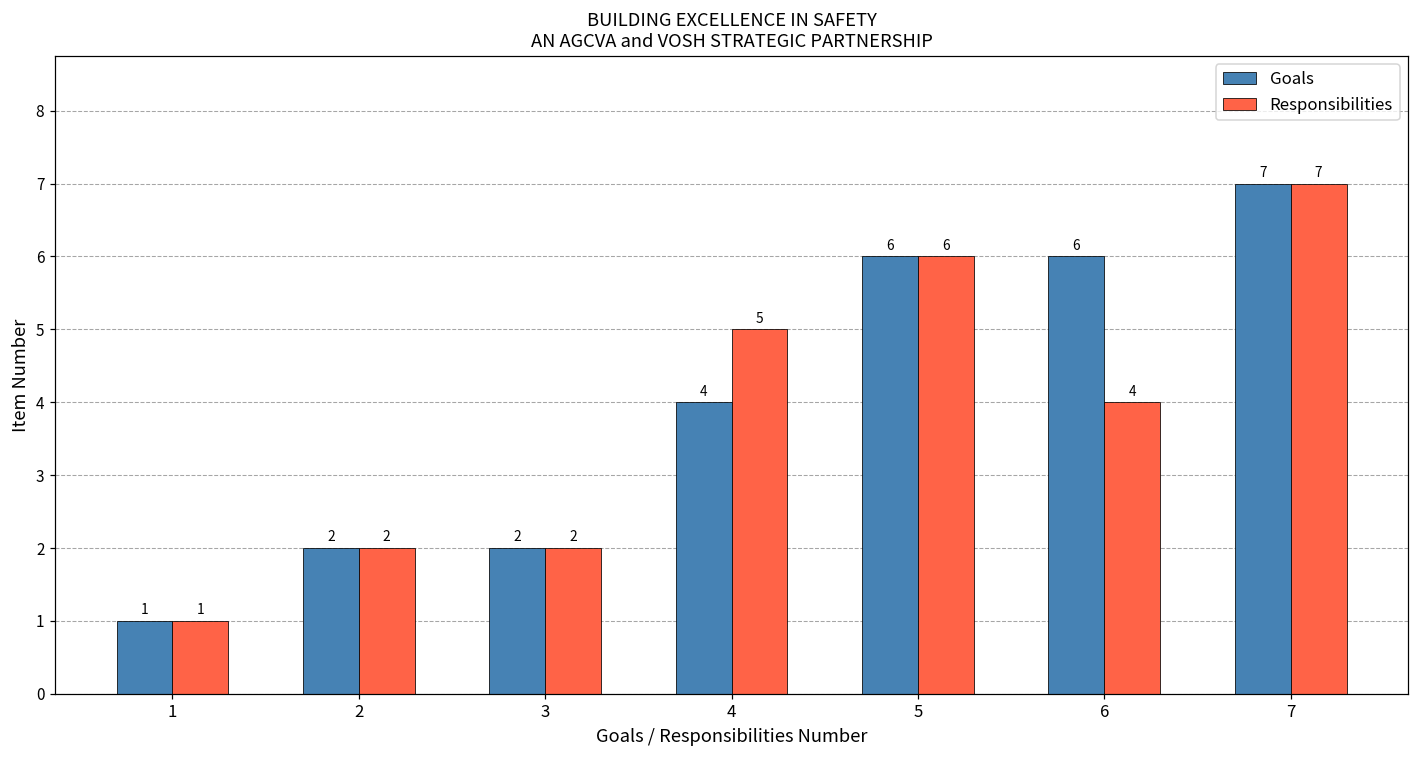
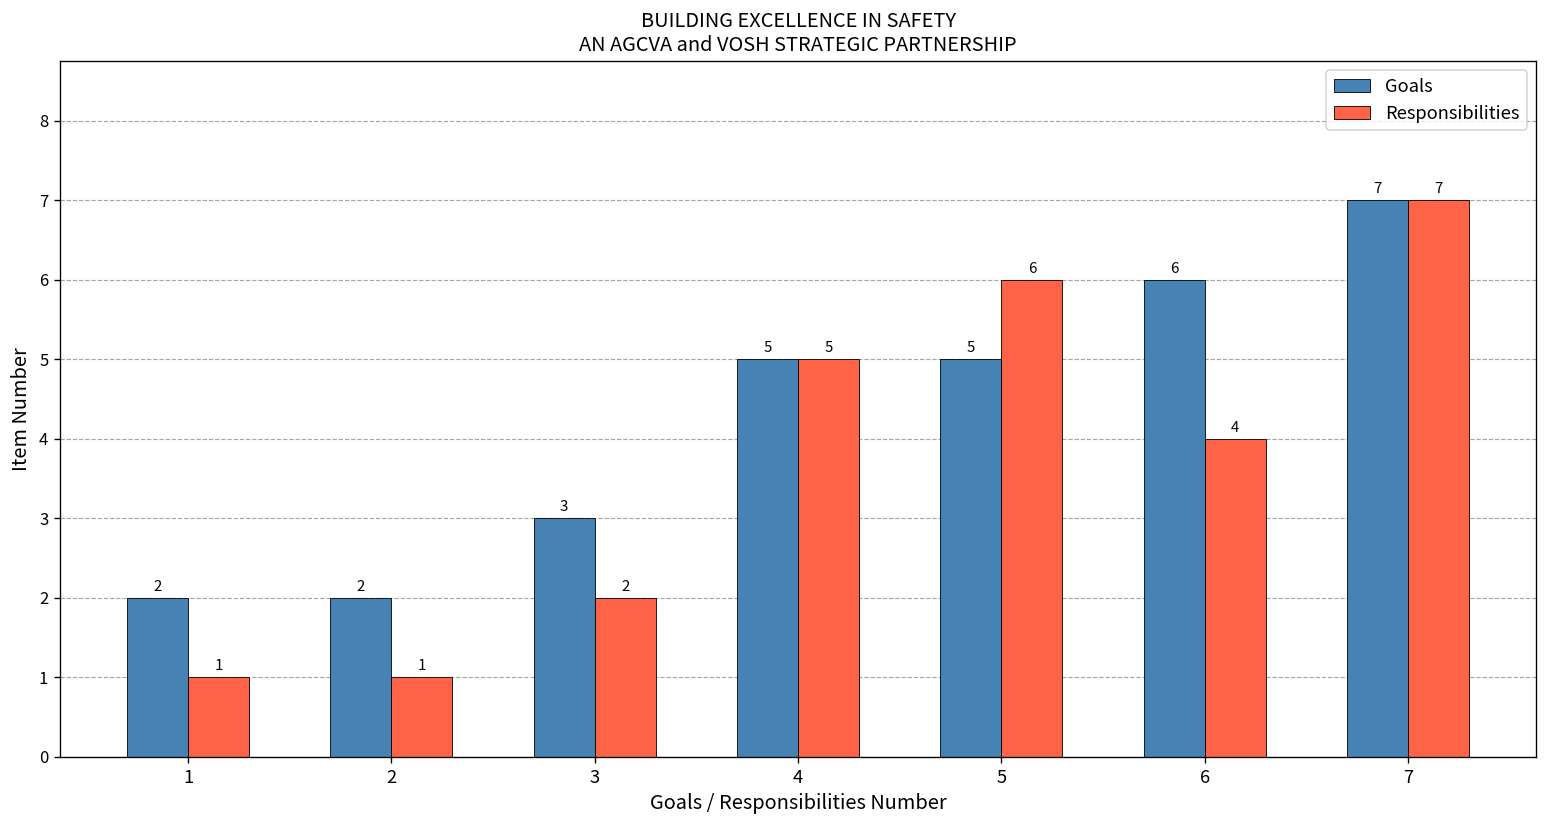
  {
    "Goals": {
-     "1": 1,
+     "1": 2,
      "2": 2,
-     "3": 2,
-     "4": 4,
-     "5": 6,
+     "3": 3,
+     "4": 5,
+     "5": 5,
      "6": 6,
      "7": 7
    },
    "Responsibilities": {
      "1": 1,
-     "2": 2,
+     "2": 1,
      "3": 2,
      "4": 5,
      "5": 6,
      "6": 4,
      "7": 7
    }
  }
